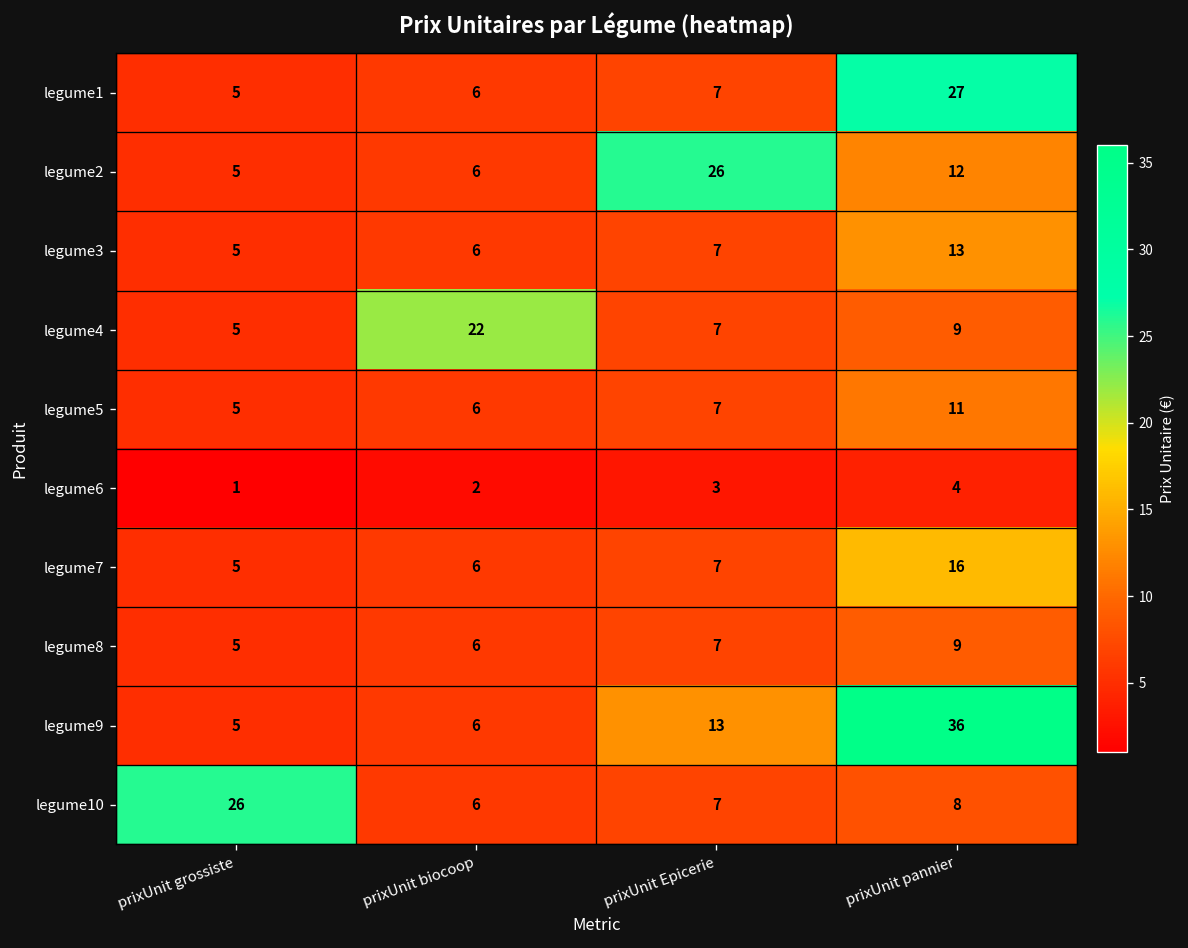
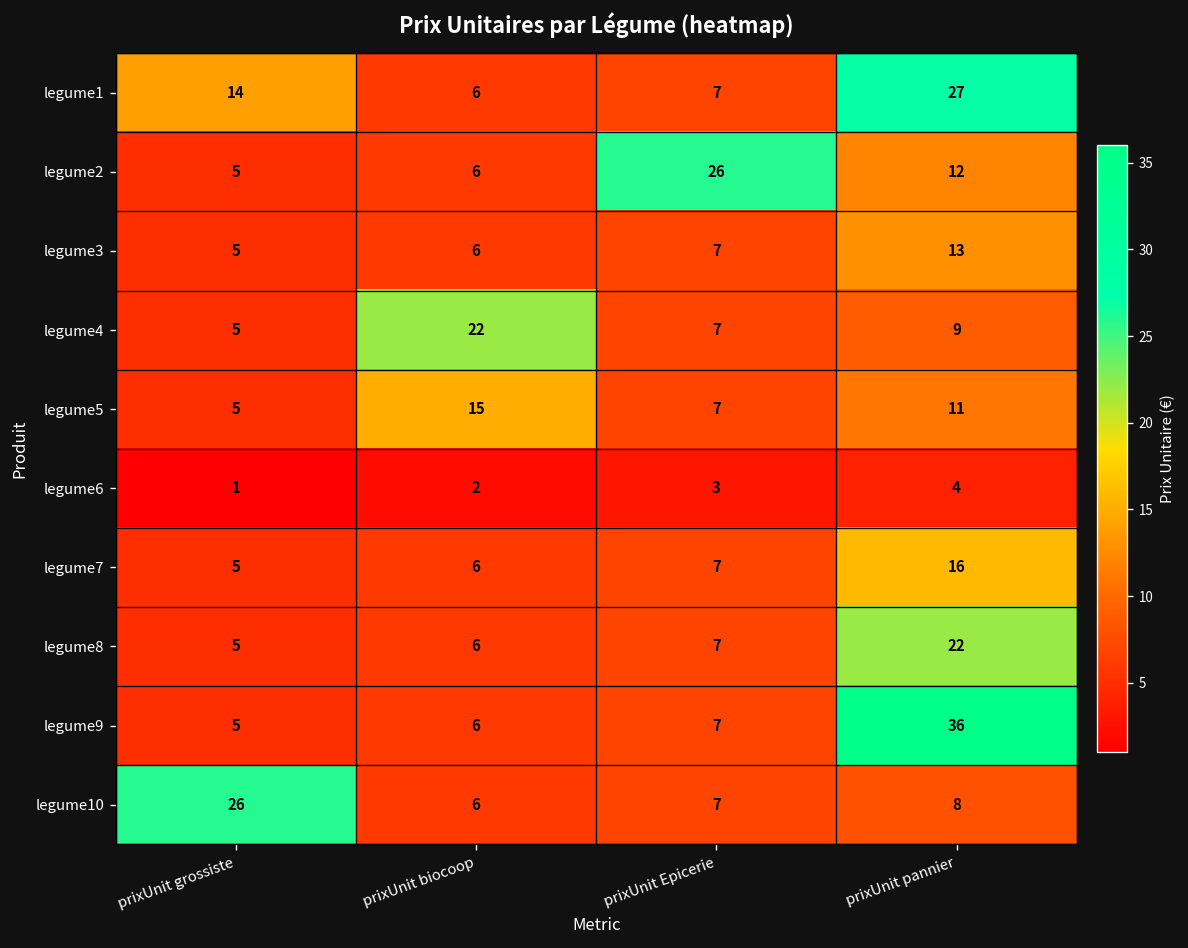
  {
    "legume1": {
-     "prixUnit grossiste": 5,
+     "prixUnit grossiste": 14,
      "prixUnit biocoop": 6,
      "prixUnit Epicerie": 7,
      "prixUnit pannier": 27
    },
    "legume2": {
      "prixUnit grossiste": 5,
      "prixUnit biocoop": 6,
      "prixUnit Epicerie": 26,
      "prixUnit pannier": 12
    },
    "legume3": {
      "prixUnit grossiste": 5,
      "prixUnit biocoop": 6,
      "prixUnit Epicerie": 7,
      "prixUnit pannier": 13
    },
    "legume4": {
      "prixUnit grossiste": 5,
      "prixUnit biocoop": 22,
      "prixUnit Epicerie": 7,
      "prixUnit pannier": 9
    },
    "legume5": {
      "prixUnit grossiste": 5,
-     "prixUnit biocoop": 6,
+     "prixUnit biocoop": 15,
      "prixUnit Epicerie": 7,
      "prixUnit pannier": 11
    },
    "legume6": {
      "prixUnit grossiste": 1,
      "prixUnit biocoop": 2,
      "prixUnit Epicerie": 3,
      "prixUnit pannier": 4
    },
    "legume7": {
      "prixUnit grossiste": 5,
      "prixUnit biocoop": 6,
      "prixUnit Epicerie": 7,
      "prixUnit pannier": 16
    },
    "legume8": {
      "prixUnit grossiste": 5,
      "prixUnit biocoop": 6,
      "prixUnit Epicerie": 7,
-     "prixUnit pannier": 9
+     "prixUnit pannier": 22
    },
    "legume9": {
      "prixUnit grossiste": 5,
      "prixUnit biocoop": 6,
-     "prixUnit Epicerie": 13,
+     "prixUnit Epicerie": 7,
      "prixUnit pannier": 36
    },
    "legume10": {
      "prixUnit grossiste": 26,
      "prixUnit biocoop": 6,
      "prixUnit Epicerie": 7,
      "prixUnit pannier": 8
    }
  }
